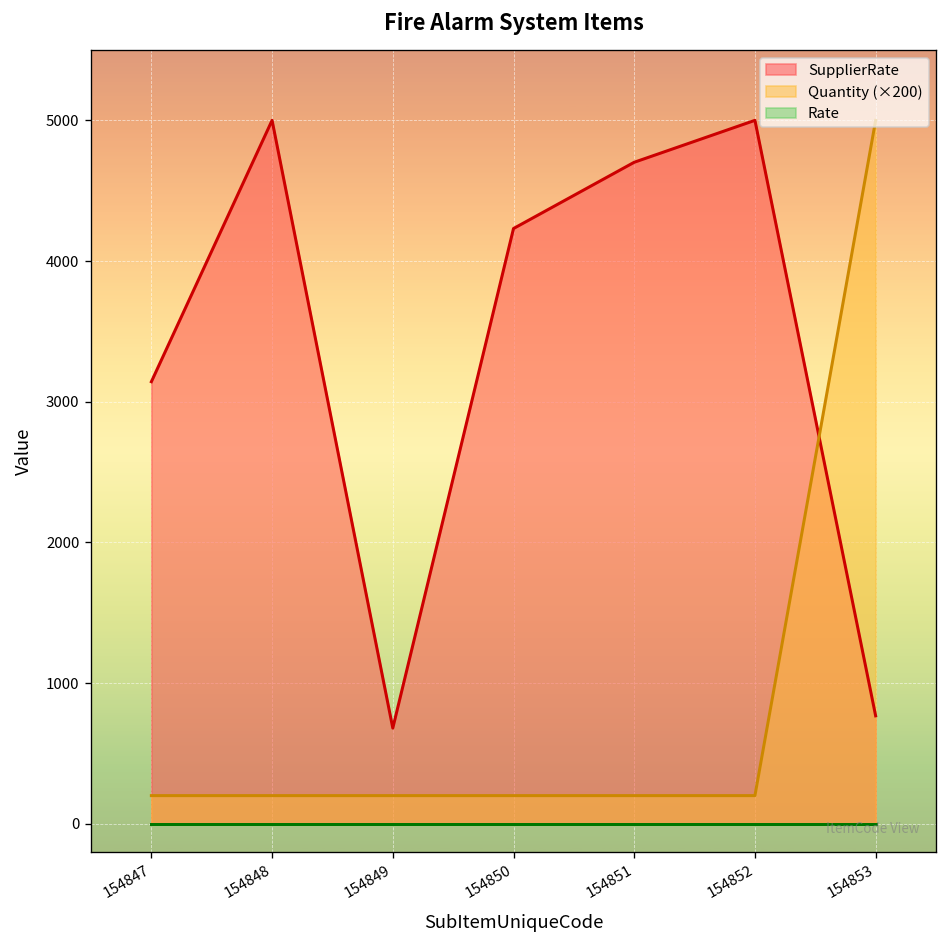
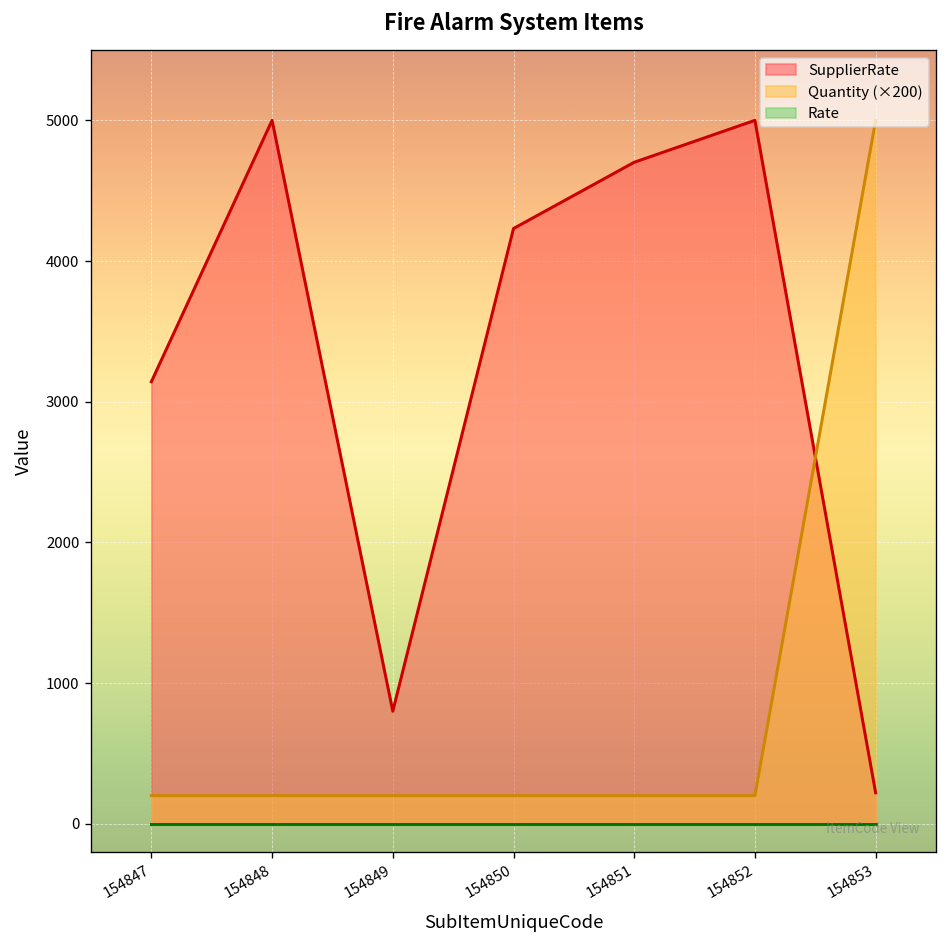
  {
    "SupplierRate": {
      "154847": 3140,
      "154848": 5000,
-     "154849": 680,
+     "154849": 800,
      "154850": 4230,
      "154851": 4700,
      "154852": 5000,
-     "154853": 770
+     "154853": 220
    },
    "Quantity (×200)": {
      "154847": 200,
      "154848": 200,
      "154849": 200,
      "154850": 200,
      "154851": 200,
      "154852": 200
    },
    "Rate": {
      "154847": 0,
      "154848": 0,
      "154849": 0,
      "154850": 0,
      "154851": 0,
      "154852": 0,
      "154853": 0
    }
  }
